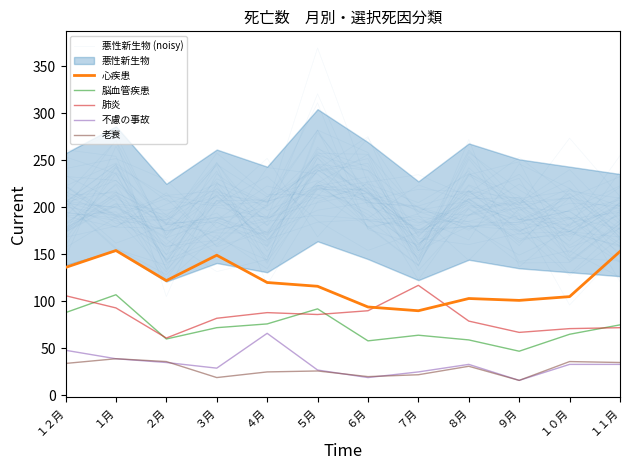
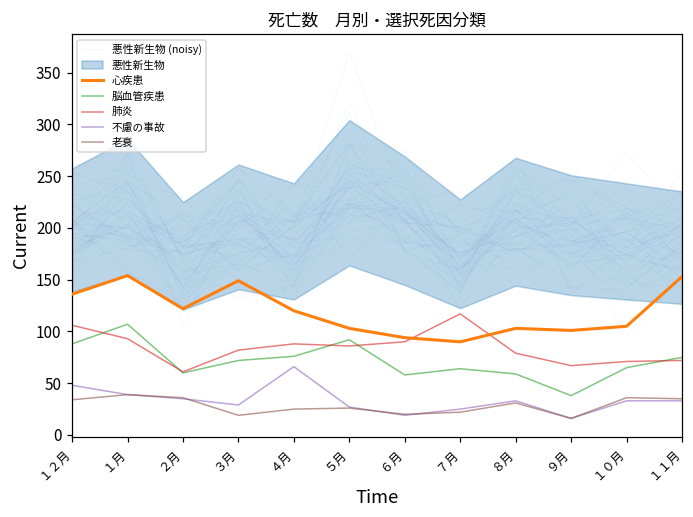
  {
    "心疾患": {
      "１２月": 140,
-     "５月": 120,
+     "５月": 100,
      "６月": 90,
      "７月": 90,
      "８月": 100,
      "９月": 100,
      "１０月": 110
    },
    "脳血管疾患": {
      "１２月": 90,
      "１月": 110,
      "３月": 70,
      "４月": 80,
      "５月": 90,
      "６月": 60,
      "７月": 60,
      "８月": 60,
-     "９月": 50,
+     "９月": 40,
      "１０月": 70,
      "１１月": 80
    },
    "肺炎": {
      "１２月": 110,
      "１月": 90,
      "３月": 80,
      "４月": 90,
      "５月": 90,
      "６月": 90,
      "７月": 120,
      "８月": 80,
      "９月": 70,
      "１０月": 70,
      "１１月": 70
    },
    "不慮の事故": {
      "１２月": 50,
      "３月": 30,
      "４月": 70,
      "７月": 30,
      "１０月": 30
    },
    "老衰": {
      "１２月": 30,
      "３月": 20,
      "４月": 30,
      "７月": 20,
      "１０月": 40
    }
  }
